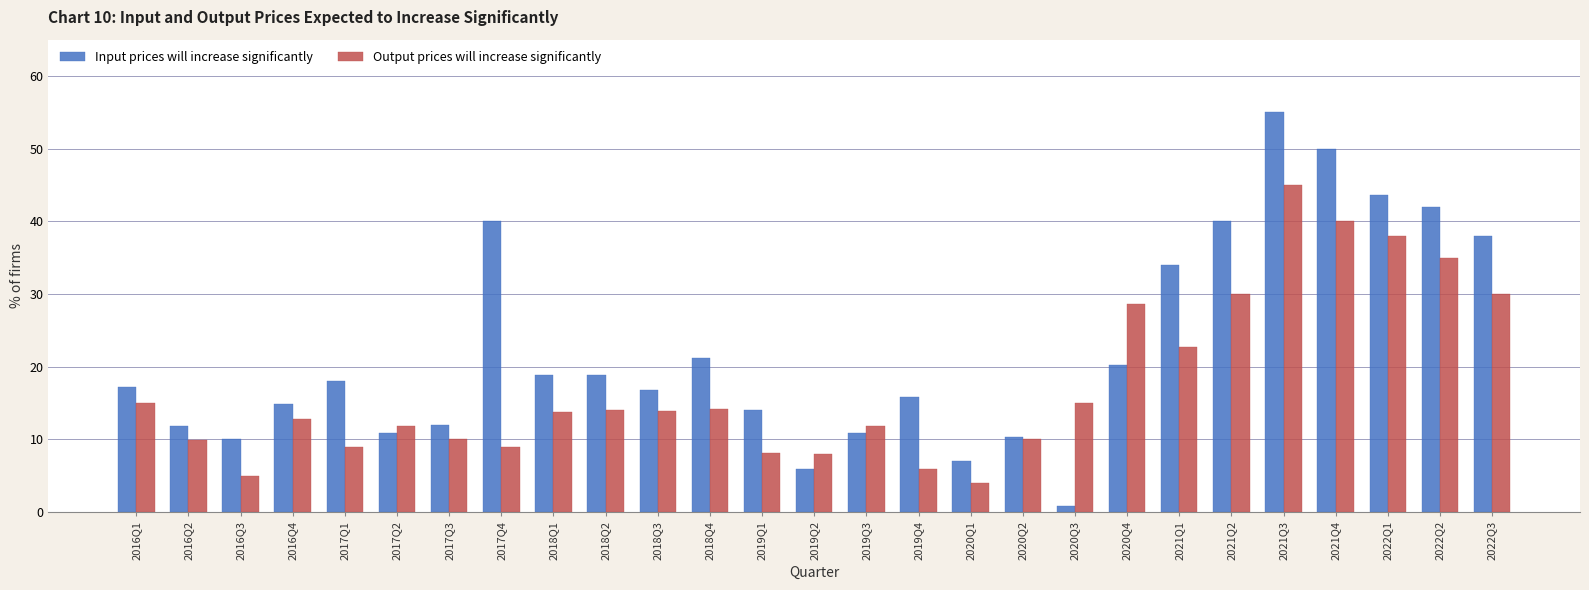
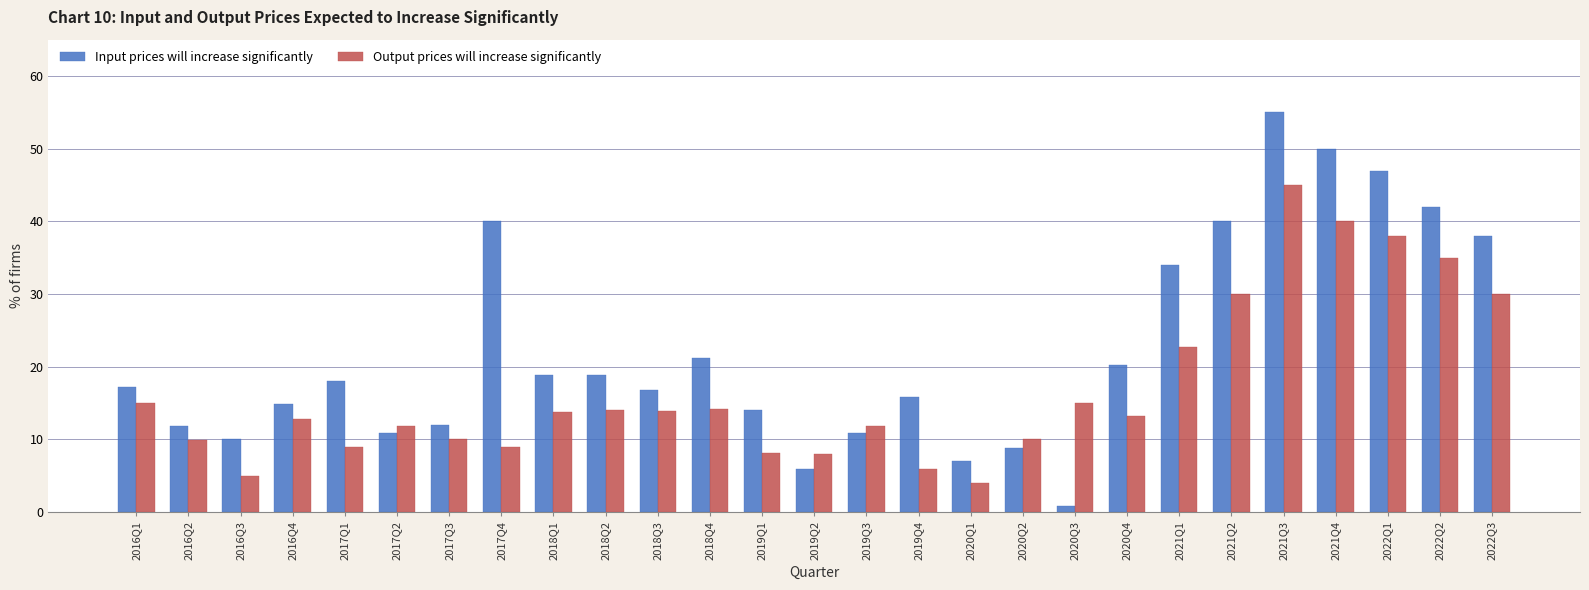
  {
    "Input prices will increase significantly": {
      "2016Q1": 17,
      "2016Q2": 12,
      "2016Q3": 10,
      "2016Q4": 15,
      "2017Q1": 18,
      "2017Q2": 11,
      "2017Q3": 12,
      "2017Q4": 40,
      "2018Q1": 19,
      "2018Q2": 19,
      "2018Q3": 17,
      "2018Q4": 21,
      "2019Q1": 14,
      "2019Q2": 6,
      "2019Q3": 11,
      "2019Q4": 16,
      "2020Q1": 7,
-     "2020Q2": 10,
+     "2020Q2": 9,
      "2020Q3": 1,
      "2020Q4": 20,
      "2021Q1": 34,
      "2021Q2": 40,
      "2021Q3": 55,
      "2021Q4": 50,
-     "2022Q1": 44,
+     "2022Q1": 47,
      "2022Q2": 42,
      "2022Q3": 38
    },
    "Output prices will increase significantly": {
      "2016Q1": 15,
      "2016Q2": 10,
      "2016Q3": 5,
      "2016Q4": 13,
      "2017Q1": 9,
      "2017Q2": 12,
      "2017Q3": 10,
      "2017Q4": 9,
      "2018Q1": 14,
      "2018Q2": 14,
      "2018Q3": 14,
      "2018Q4": 14,
      "2019Q1": 8,
      "2019Q2": 8,
      "2019Q3": 12,
      "2019Q4": 6,
      "2020Q1": 4,
      "2020Q2": 10,
      "2020Q3": 15,
-     "2020Q4": 29,
+     "2020Q4": 13,
      "2021Q1": 23,
      "2021Q2": 30,
      "2021Q3": 45,
      "2021Q4": 40,
      "2022Q1": 38,
      "2022Q2": 35,
      "2022Q3": 30
    }
  }
